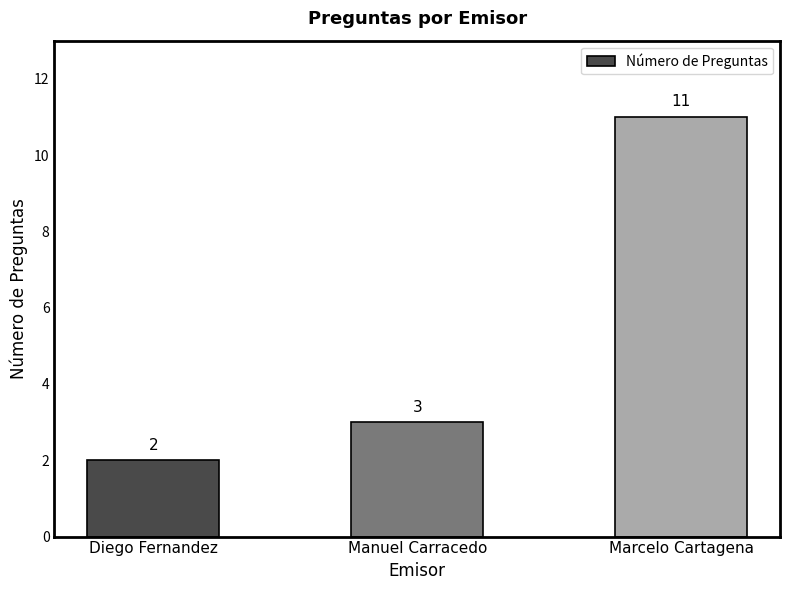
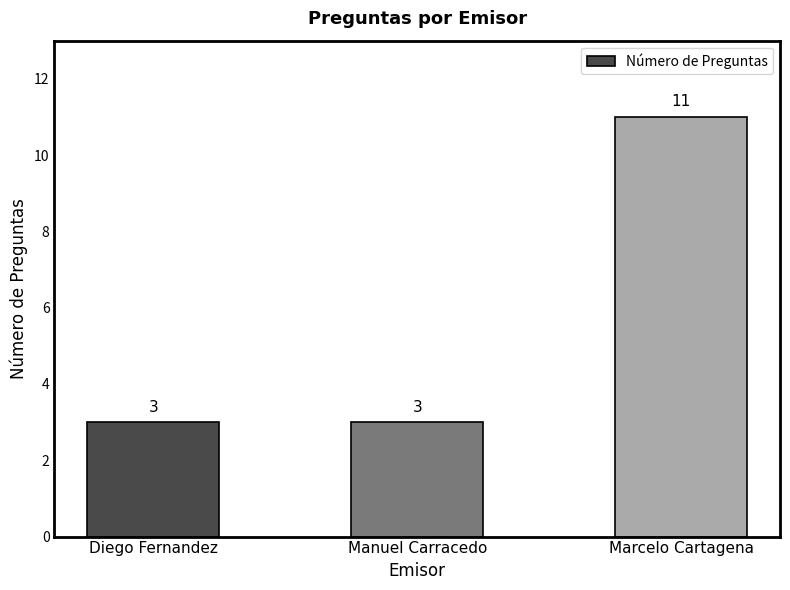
  {
-   "Diego Fernandez": 2,
+   "Diego Fernandez": 3,
    "Manuel Carracedo": 3,
    "Marcelo Cartagena": 11
  }
